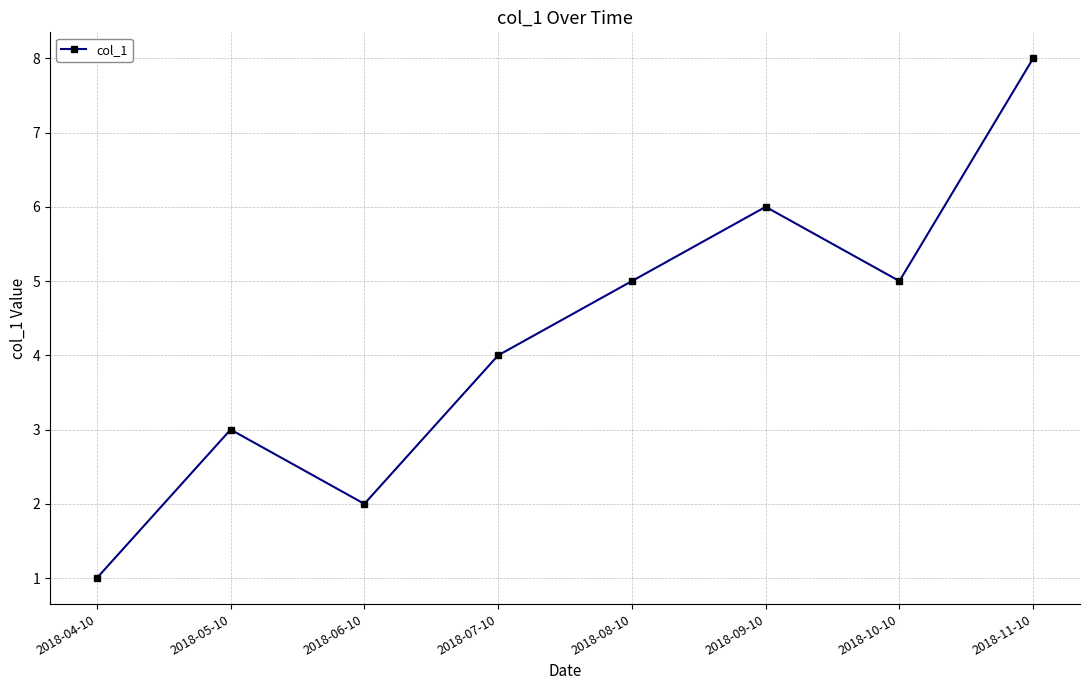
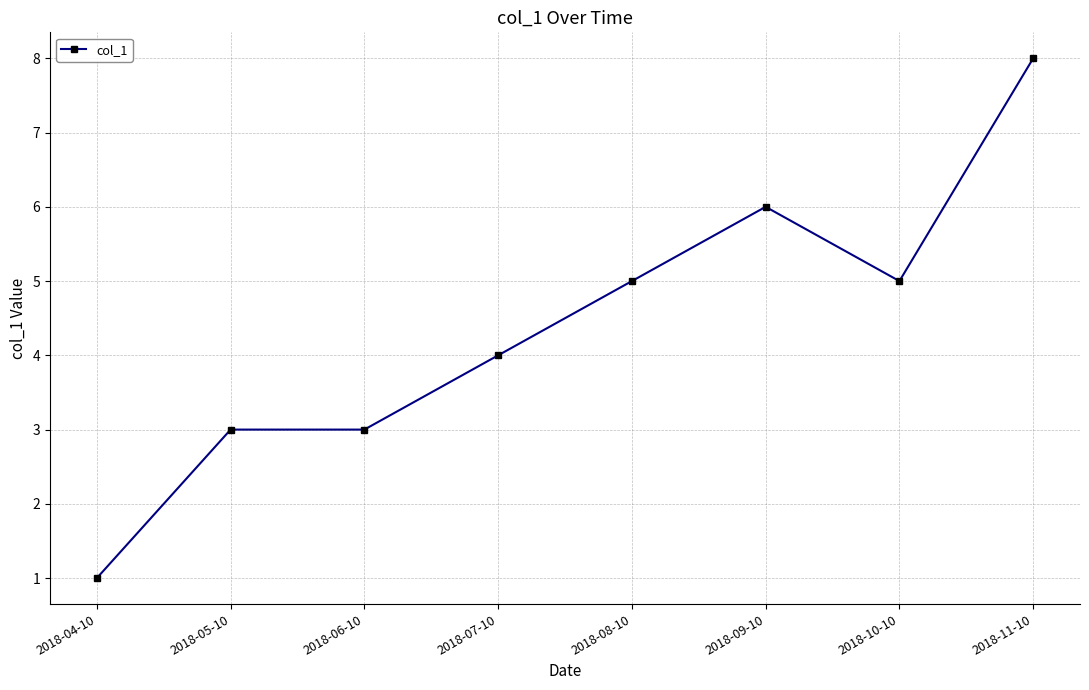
  {
    "2018-04-10": 1,
    "2018-05-10": 3,
-   "2018-06-10": 2,
+   "2018-06-10": 3,
    "2018-07-10": 4,
    "2018-08-10": 5,
    "2018-09-10": 6,
    "2018-10-10": 5,
    "2018-11-10": 8
  }
